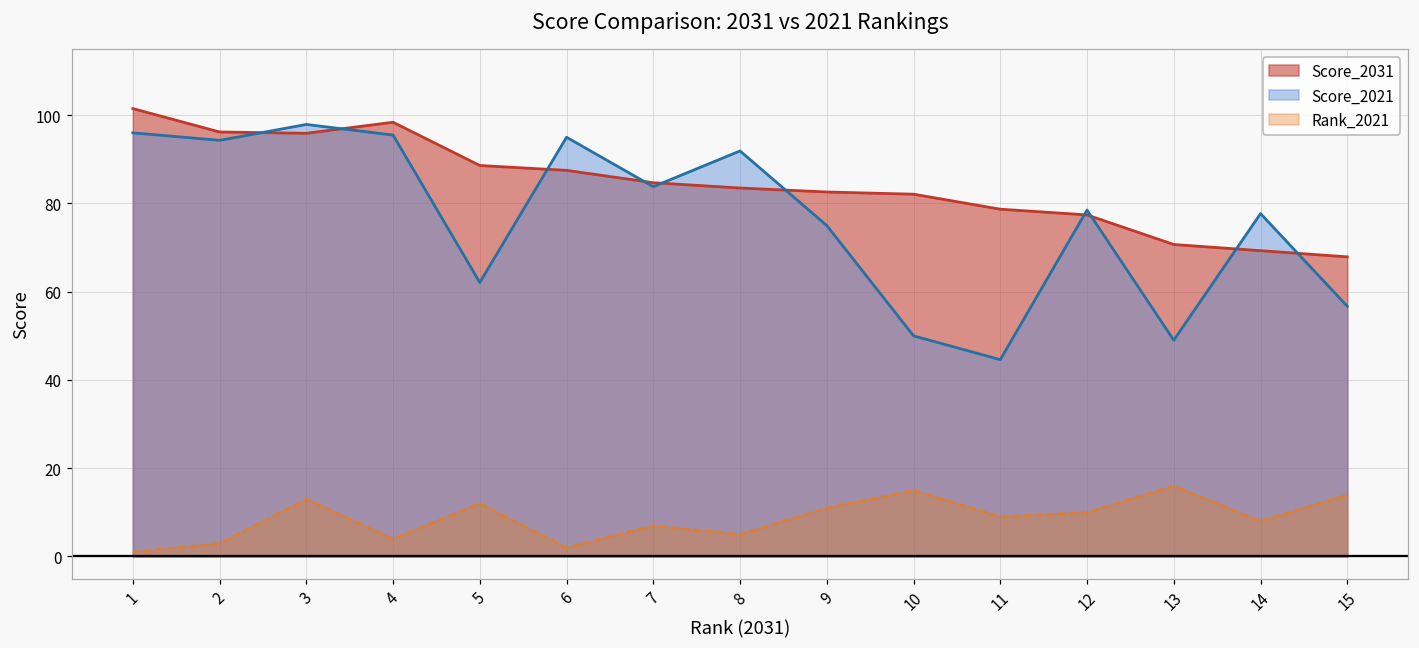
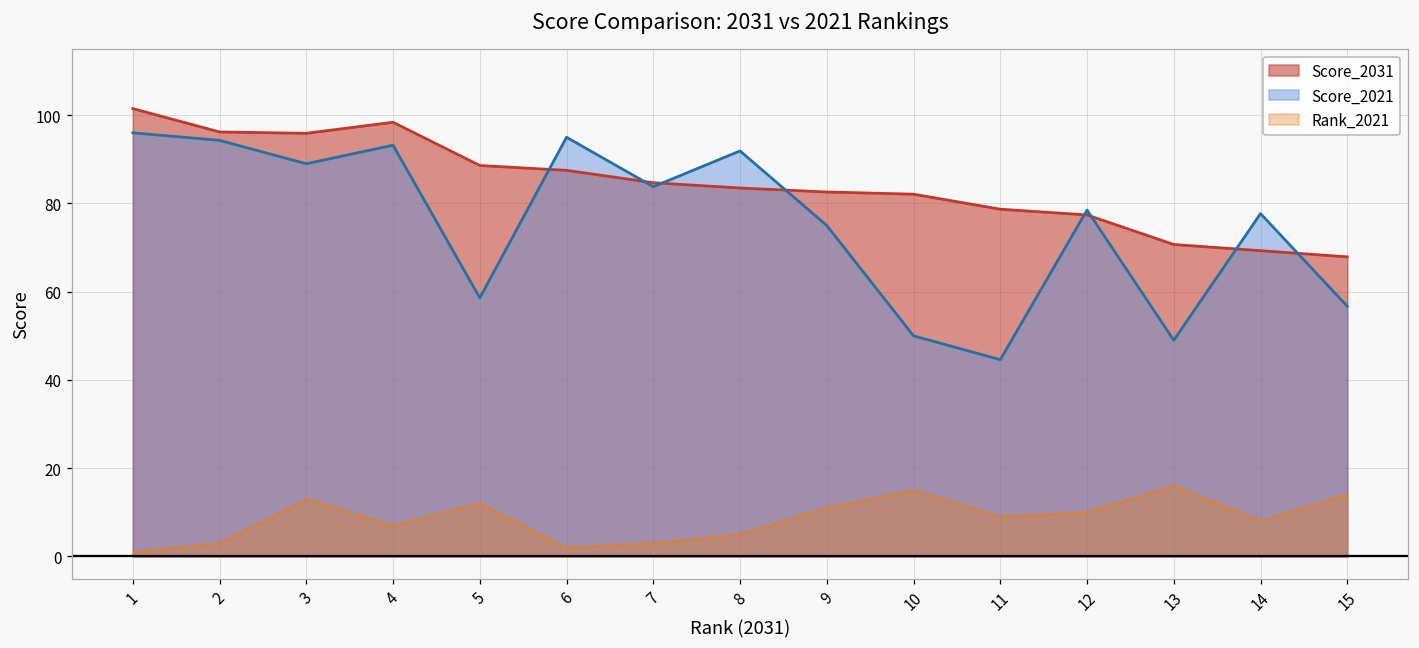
  {
    "Score_2031": {
      "1": 102,
      "2": 96,
      "3": 96,
      "4": 98,
      "5": 89,
      "6": 88,
      "7": 85,
      "8": 84,
      "9": 83,
      "10": 82,
      "11": 79,
      "12": 77,
      "13": 71,
      "14": 69,
      "15": 68
    },
    "Score_2021": {
      "1": 96,
      "2": 94,
-     "3": 98,
-     "4": 96,
-     "5": 62,
+     "3": 89,
+     "4": 93,
+     "5": 59,
      "6": 95,
      "7": 84,
      "8": 92,
      "9": 75,
      "10": 50,
      "11": 45,
      "12": 79,
      "13": 49,
      "14": 78,
      "15": 57
    },
    "Rank_2021": {
      "1": 1,
      "2": 3,
      "3": 13,
-     "4": 4,
+     "4": 7,
      "5": 12,
      "6": 2,
-     "7": 7,
+     "7": 3,
      "8": 5,
      "9": 11,
      "10": 15,
      "11": 9,
      "12": 10,
      "13": 16,
      "14": 8,
      "15": 14
    }
  }
